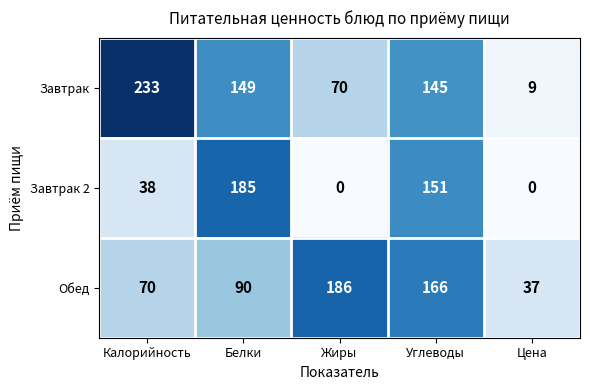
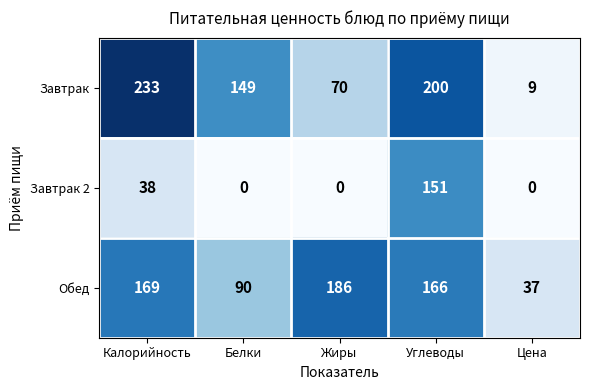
  {
    "Завтрак": {
      "Калорийность": 233,
      "Белки": 149,
      "Жиры": 70,
-     "Углеводы": 145,
+     "Углеводы": 200,
      "Цена": 9
    },
    "Завтрак 2": {
      "Калорийность": 38,
-     "Белки": 185,
+     "Белки": 0,
      "Жиры": 0,
      "Углеводы": 151,
      "Цена": 0
    },
    "Обед": {
-     "Калорийность": 70,
+     "Калорийность": 169,
      "Белки": 90,
      "Жиры": 186,
      "Углеводы": 166,
      "Цена": 37
    }
  }
